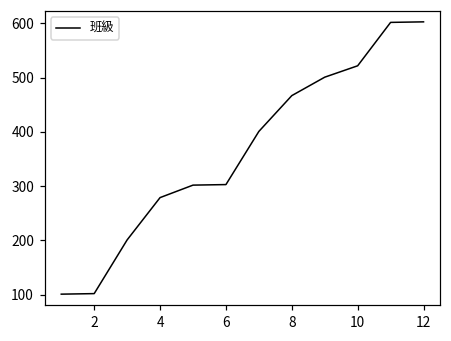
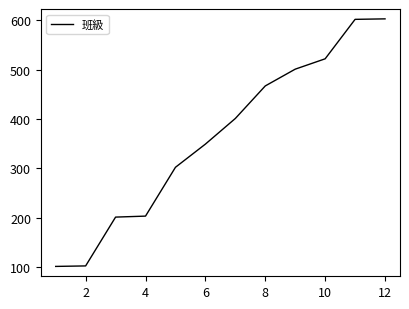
  {
    "2": 100,
-   "4": 280,
-   "6": 300,
+   "4": 200,
+   "6": 350,
    "8": 470,
    "10": 520,
    "12": 600
  }
